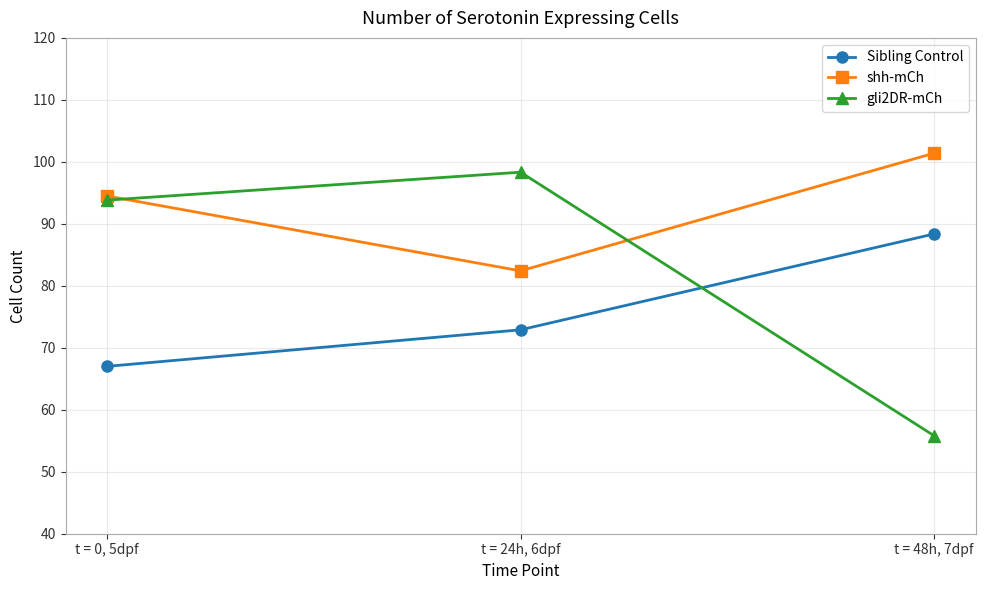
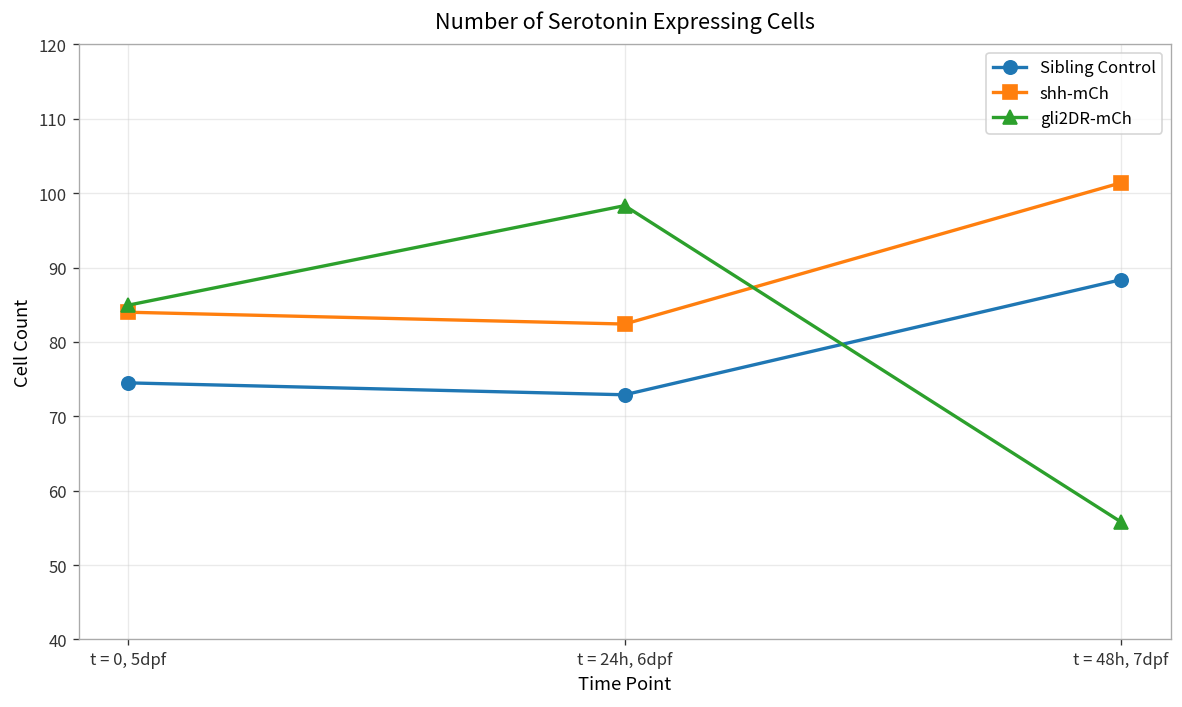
  {
    "Sibling Control": {
-     "t = 0, 5dpf": 67,
+     "t = 0, 5dpf": 75,
      "t = 24h, 6dpf": 73,
      "t = 48h, 7dpf": 88
    },
    "shh-mCh": {
-     "t = 0, 5dpf": 95,
+     "t = 0, 5dpf": 84,
      "t = 24h, 6dpf": 82,
      "t = 48h, 7dpf": 101
    },
    "gli2DR-mCh": {
-     "t = 0, 5dpf": 94,
+     "t = 0, 5dpf": 85,
      "t = 24h, 6dpf": 98,
      "t = 48h, 7dpf": 56
    }
  }
